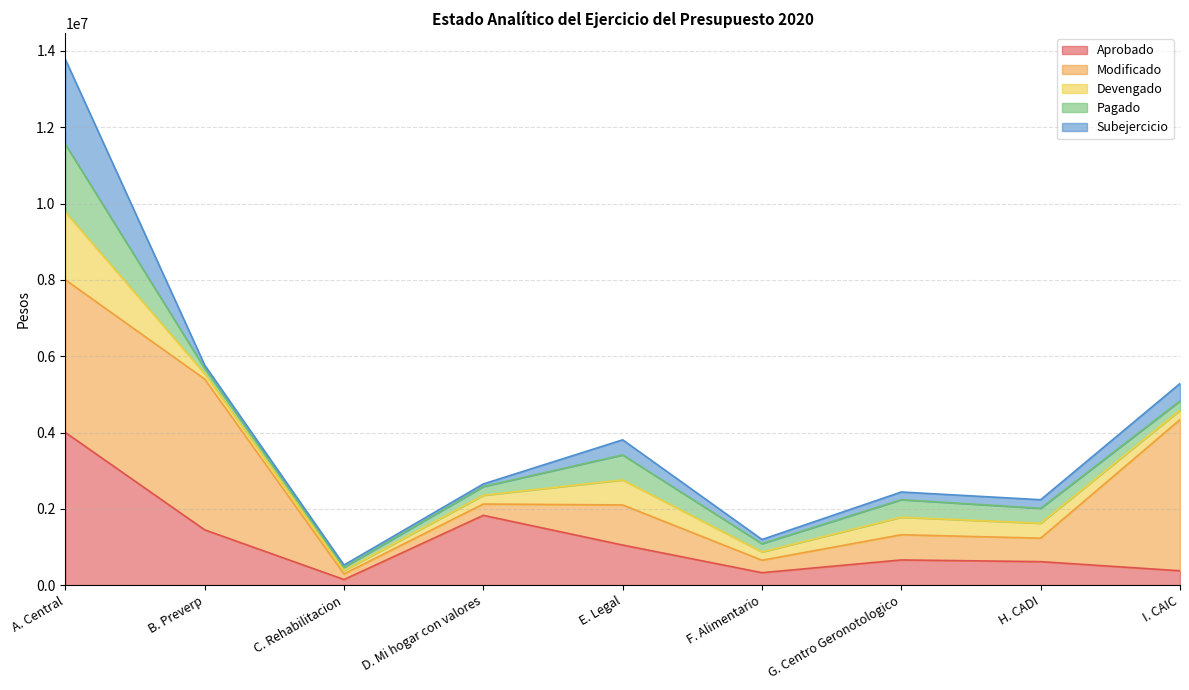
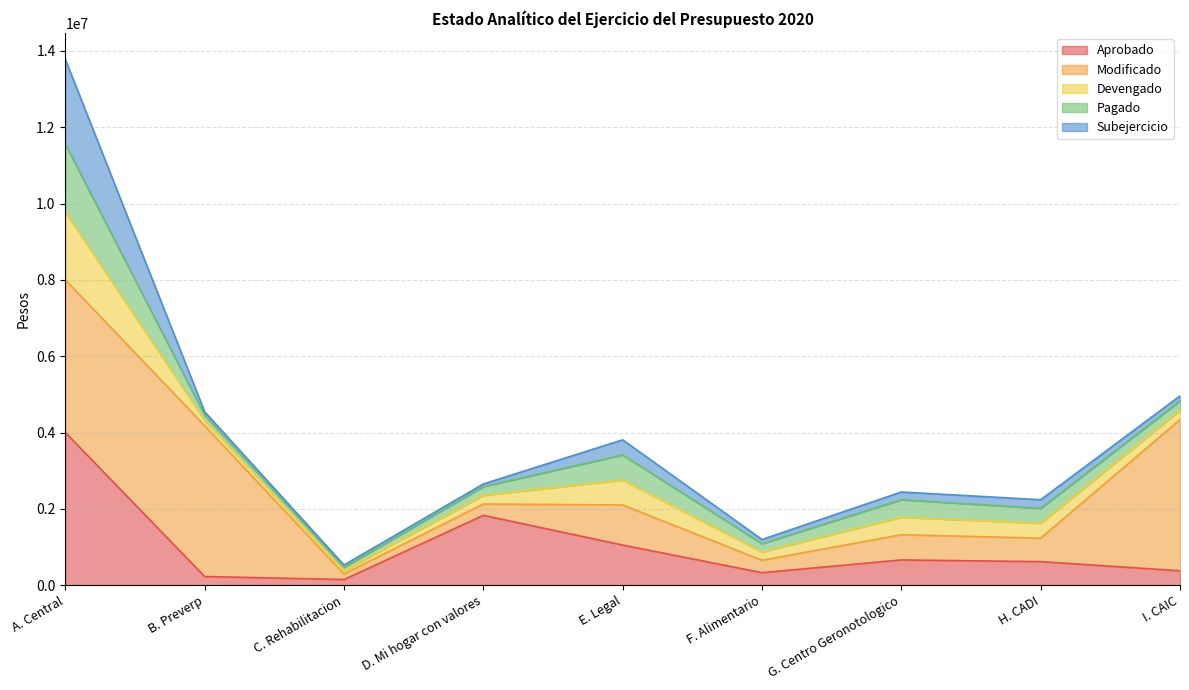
  {
    "Aprobado": {
      "A. Central": 4000000,
-     "B. Preverp": 1400000,
+     "B. Preverp": 200000,
      "C. Rehabilitacion": 100000,
      "D. Mi hogar con valores": 1800000,
      "E. Legal": 1100000,
      "F. Alimentario": 300000,
      "G. Centro Geronotologico": 700000,
      "H. CADI": 600000,
      "I. CAIC": 400000
    },
    "Pagado": {
      "A. Central": 1800000,
      "B. Preverp": 100000,
      "D. Mi hogar con valores": 200000,
      "E. Legal": 700000,
      "F. Alimentario": 200000,
      "G. Centro Geronotologico": 500000,
      "H. CADI": 400000,
      "I. CAIC": 200000
    },
    "Subejercicio": {
      "A. Central": 2200000,
      "B. Preverp": 100000,
      "D. Mi hogar con valores": 100000,
      "E. Legal": 400000,
      "F. Alimentario": 100000,
      "G. Centro Geronotologico": 200000,
      "H. CADI": 200000,
-     "I. CAIC": 500000
+     "I. CAIC": 100000
    }
  }
